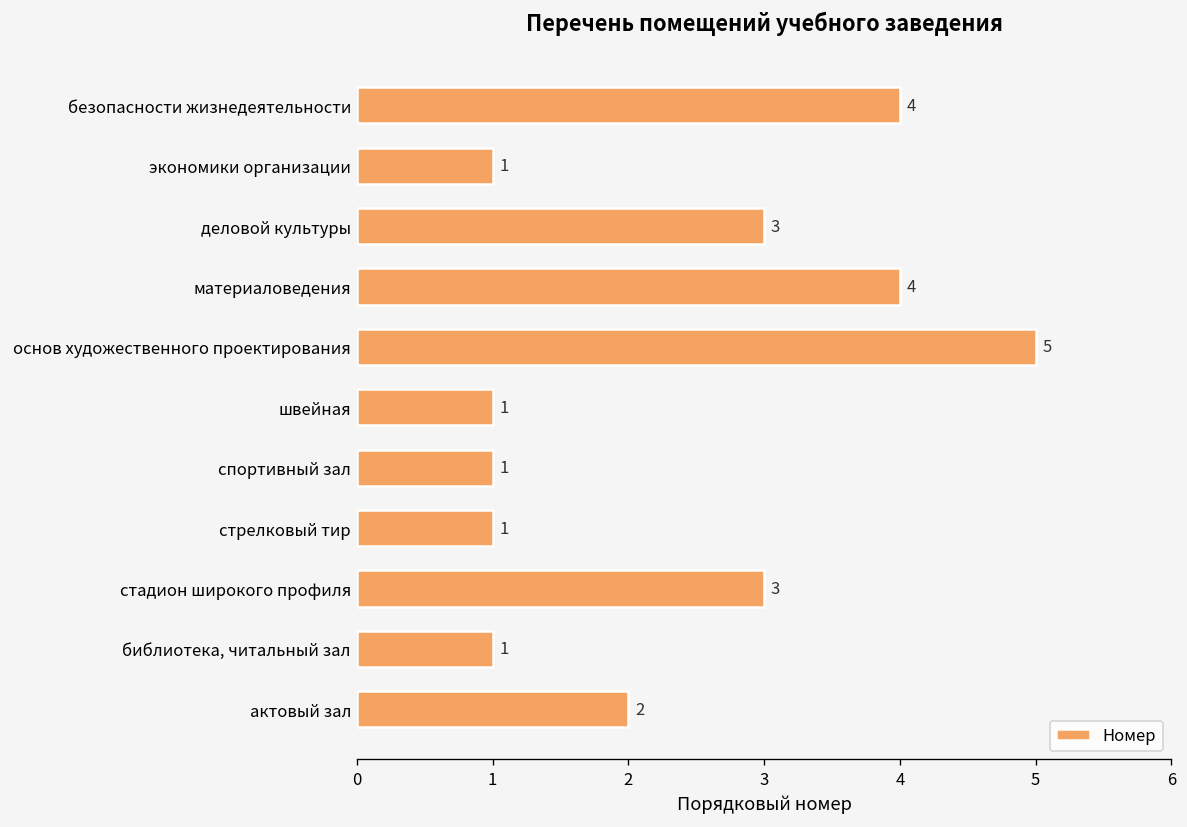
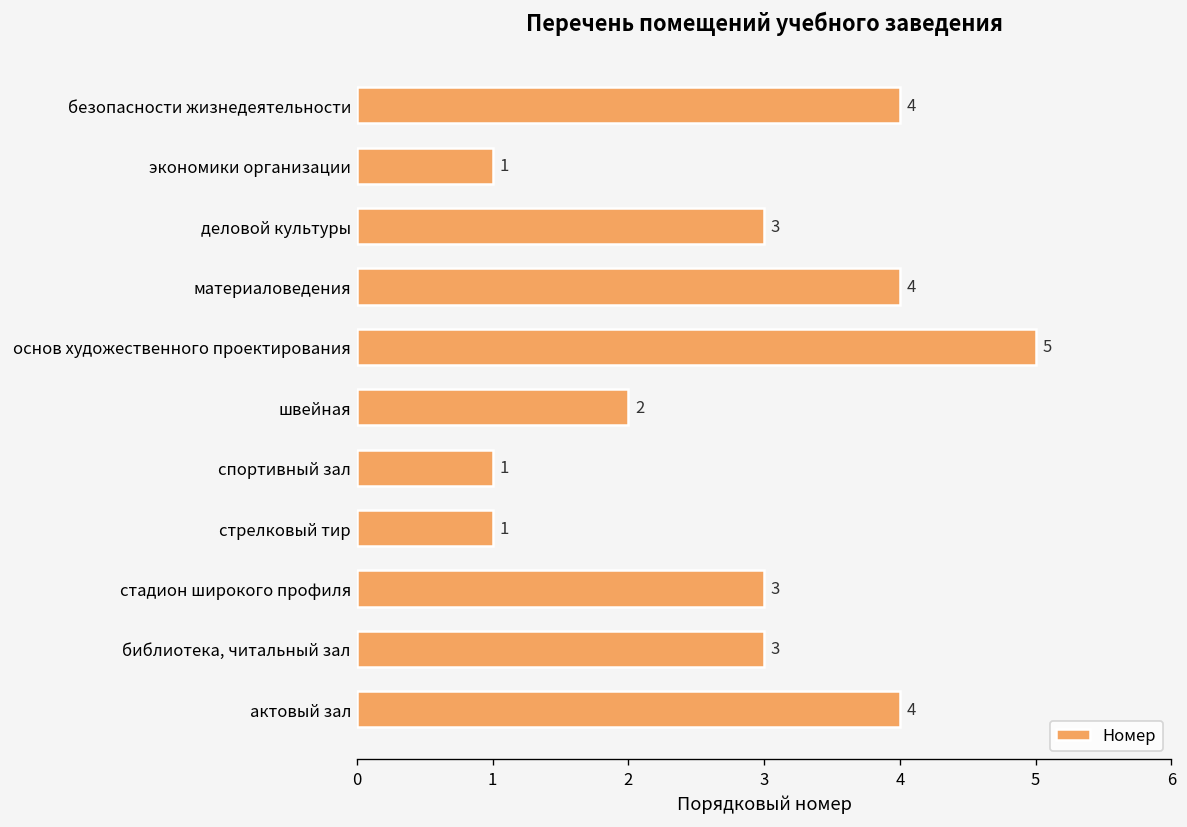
  {
    "безопасности жизнедеятельности": 4,
    "экономики организации": 1,
    "деловой культуры": 3,
    "материаловедения": 4,
    "основ художественного проектирования": 5,
-   "швейная": 1,
+   "швейная": 2,
    "спортивный зал": 1,
    "стрелковый тир": 1,
    "стадион широкого профиля": 3,
-   "библиотека, читальный зал": 1,
-   "актовый зал": 2
+   "библиотека, читальный зал": 3,
+   "актовый зал": 4
  }
